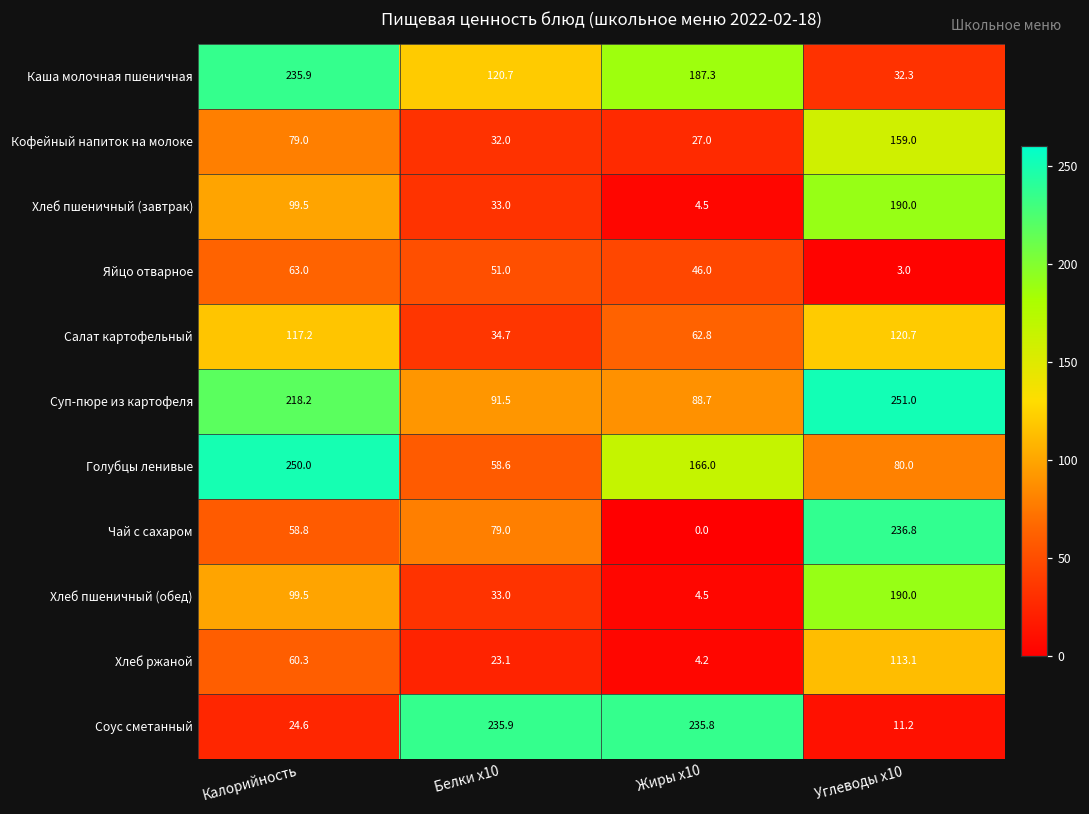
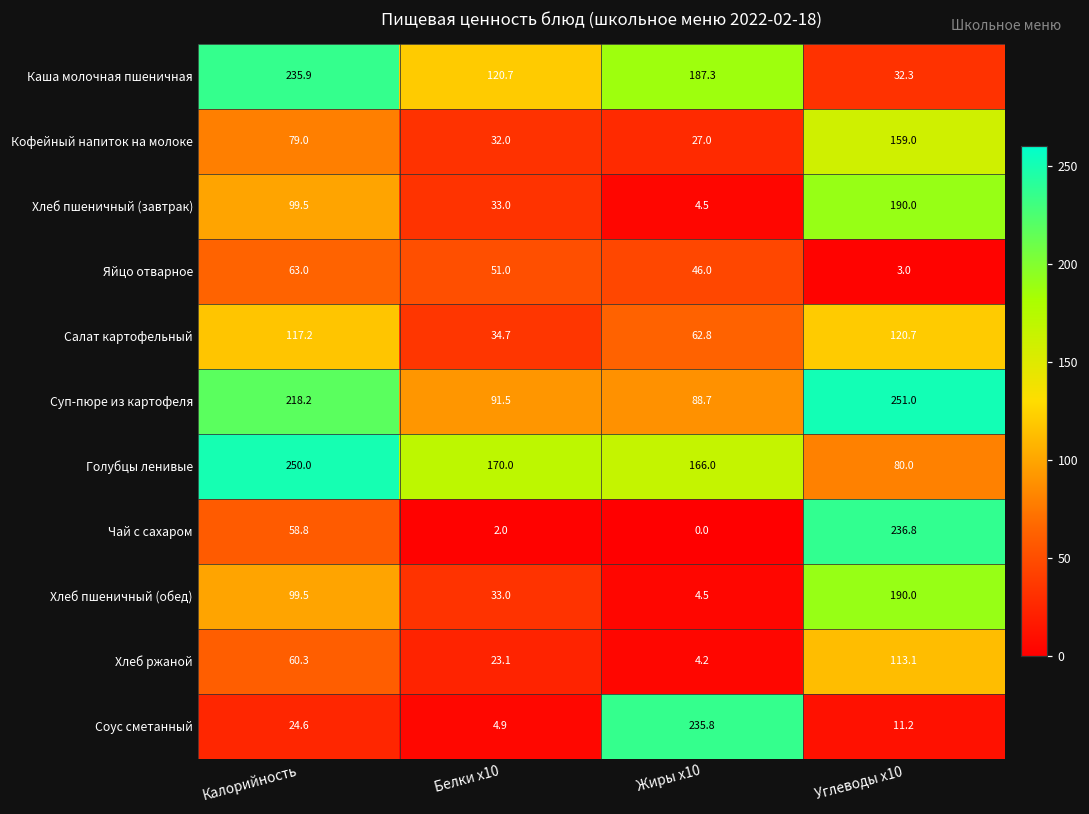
  {
    "Каша молочная пшеничная": {
      "Калорийность": 235.9,
      "Белки x10": 120.7,
      "Жиры x10": 187.3,
      "Углеводы x10": 32.3
    },
    "Кофейный напиток на молоке": {
      "Калорийность": 79.0,
      "Белки x10": 32.0,
      "Жиры x10": 27.0,
      "Углеводы x10": 159.0
    },
    "Хлеб пшеничный (завтрак)": {
      "Калорийность": 99.5,
      "Белки x10": 33.0,
      "Жиры x10": 4.5,
      "Углеводы x10": 190.0
    },
    "Яйцо отварное": {
      "Калорийность": 63.0,
      "Белки x10": 51.0,
      "Жиры x10": 46.0,
      "Углеводы x10": 3.0
    },
    "Салат картофельный": {
      "Калорийность": 117.2,
      "Белки x10": 34.7,
      "Жиры x10": 62.8,
      "Углеводы x10": 120.7
    },
    "Суп-пюре из картофеля": {
      "Калорийность": 218.2,
      "Белки x10": 91.5,
      "Жиры x10": 88.7,
      "Углеводы x10": 251.0
    },
    "Голубцы ленивые": {
      "Калорийность": 250.0,
-     "Белки x10": 58.6,
+     "Белки x10": 170.0,
      "Жиры x10": 166.0,
      "Углеводы x10": 80.0
    },
    "Чай с сахаром": {
      "Калорийность": 58.8,
-     "Белки x10": 79.0,
+     "Белки x10": 2.0,
      "Жиры x10": 0.0,
      "Углеводы x10": 236.8
    },
    "Хлеб пшеничный (обед)": {
      "Калорийность": 99.5,
      "Белки x10": 33.0,
      "Жиры x10": 4.5,
      "Углеводы x10": 190.0
    },
    "Хлеб ржаной": {
      "Калорийность": 60.3,
      "Белки x10": 23.1,
      "Жиры x10": 4.2,
      "Углеводы x10": 113.1
    },
    "Соус сметанный": {
      "Калорийность": 24.6,
-     "Белки x10": 235.9,
+     "Белки x10": 4.9,
      "Жиры x10": 235.8,
      "Углеводы x10": 11.2
    }
  }
